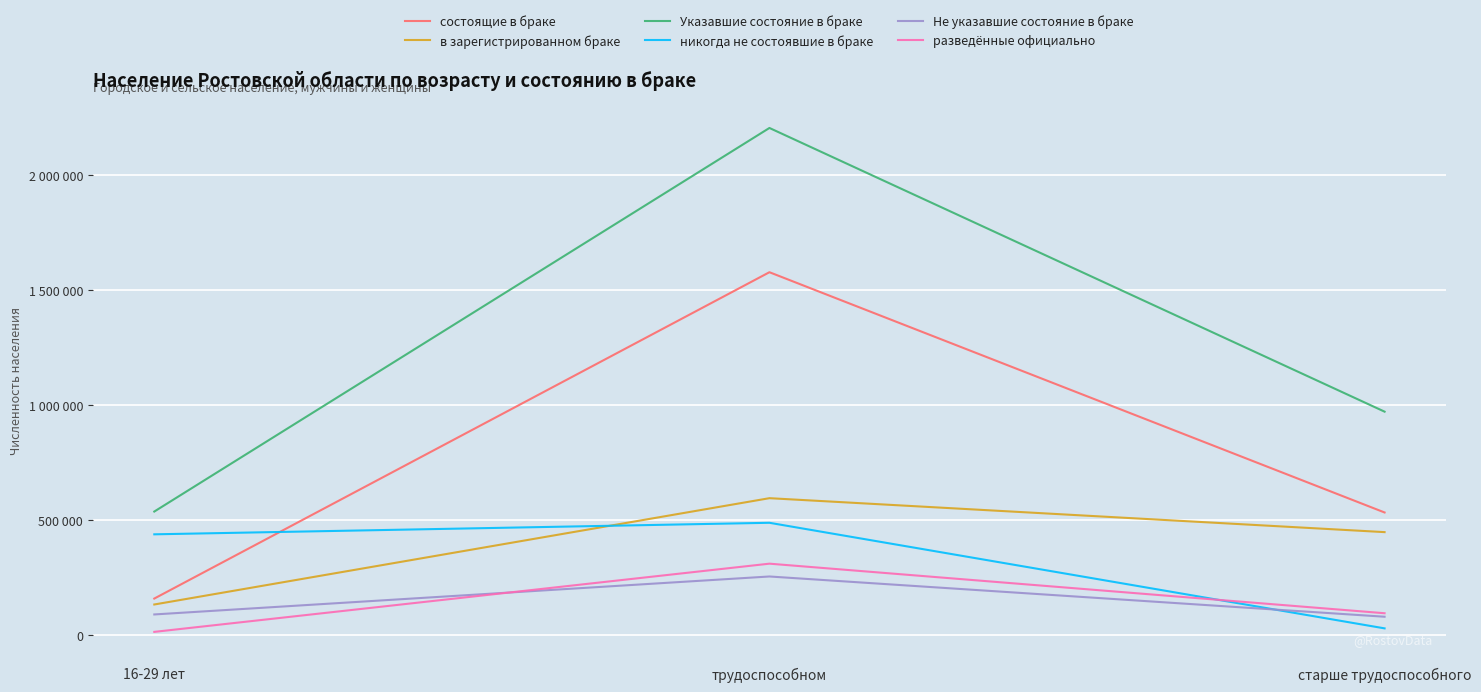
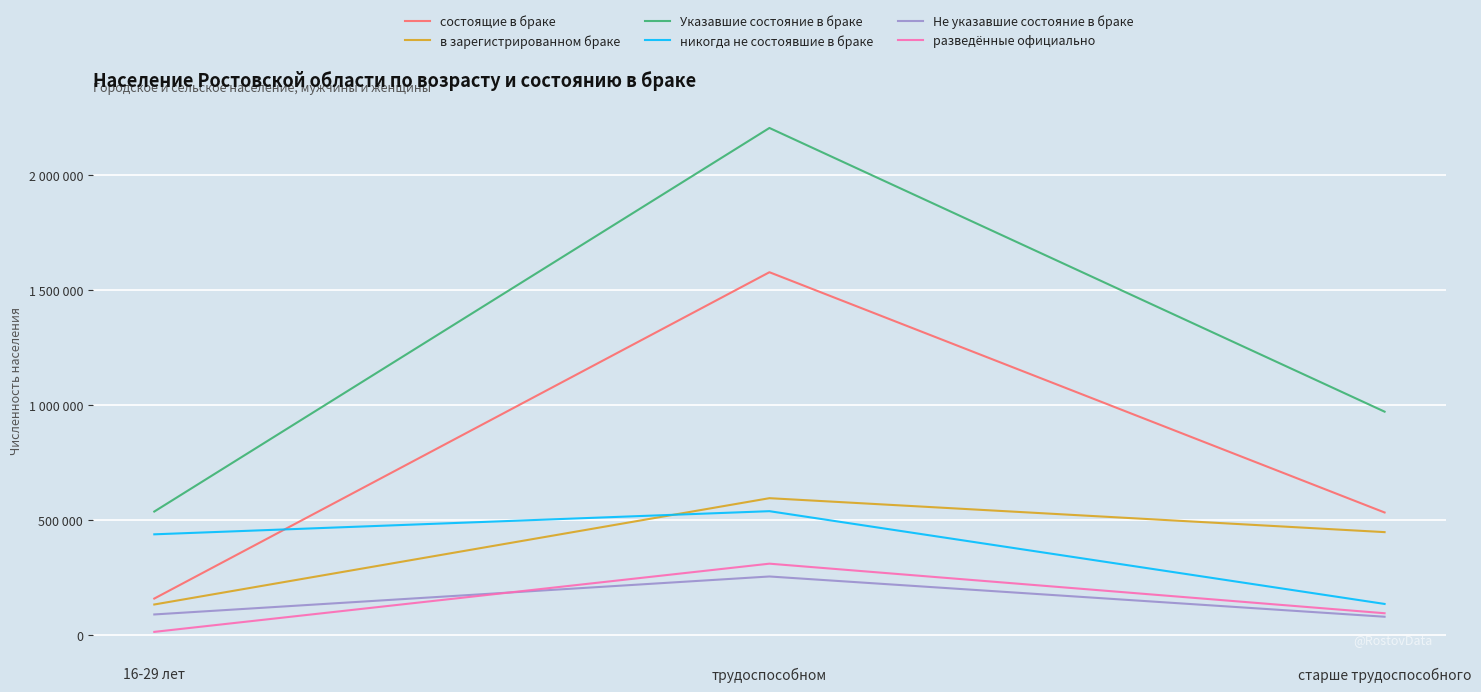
  {
    "состоящие в браке": {
      "16-29 лет": 160000,
      "трудоспособном": 1580000,
      "старше трудоспособного": 530000
    },
    "в зарегистрированном браке": {
      "16-29 лет": 130000,
      "трудоспособном": 590000,
      "старше трудоспособного": 450000
    },
    "Указавшие состояние в браке": {
      "16-29 лет": 540000,
      "трудоспособном": 2210000,
      "старше трудоспособного": 970000
    },
    "никогда не состоявшие в браке": {
      "16-29 лет": 440000,
-     "трудоспособном": 490000,
-     "старше трудоспособного": 30000
+     "трудоспособном": 540000,
+     "старше трудоспособного": 130000
    },
    "Не указавшие состояние в браке": {
      "16-29 лет": 90000,
      "трудоспособном": 250000,
      "старше трудоспособного": 80000
    },
    "разведённые официально": {
      "16-29 лет": 10000,
      "трудоспособном": 310000,
      "старше трудоспособного": 90000
    }
  }
